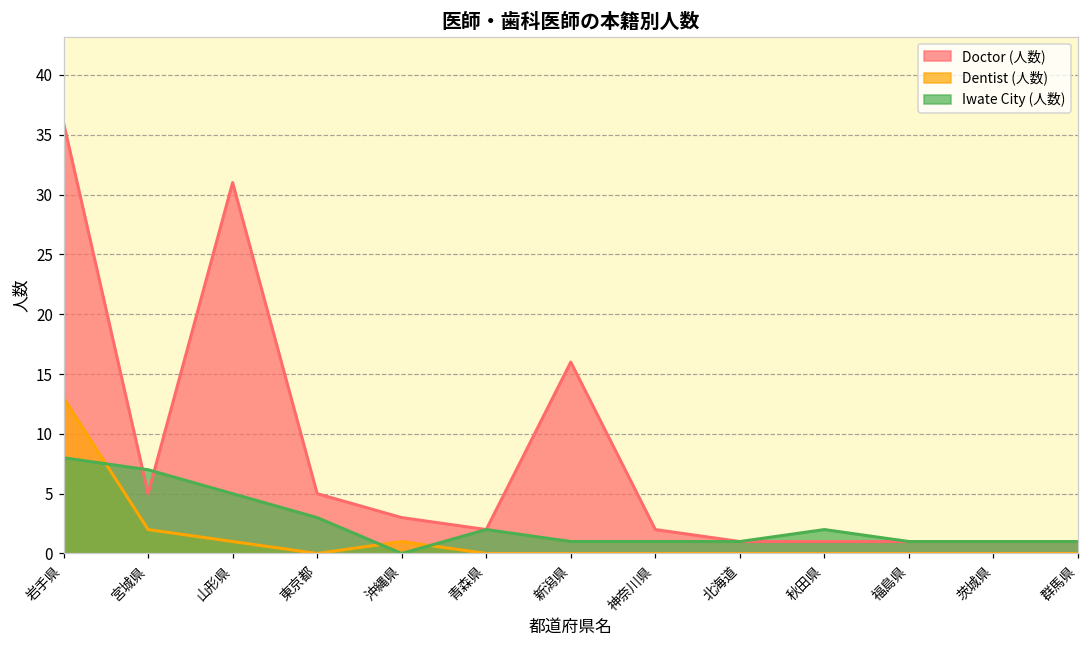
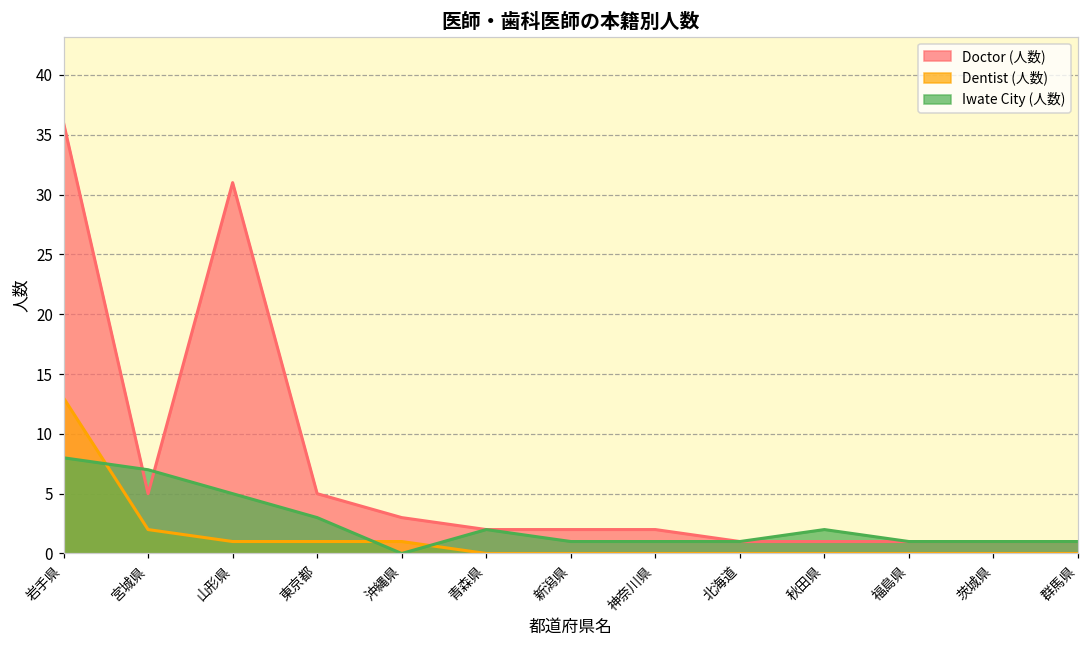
  {
    "Doctor (人数)": {
      "岩手県": 36,
      "宮城県": 5,
      "山形県": 31,
      "東京都": 5,
      "沖縄県": 3,
-     "新潟県": 16,
+     "新潟県": 2,
      "神奈川県": 2,
      "秋田県": 1
    },
    "Dentist (人数)": {
      "岩手県": 13,
      "宮城県": 2,
      "山形県": 1,
-     "東京都": 0,
+     "東京都": 1,
      "沖縄県": 1,
      "青森県": 0,
      "新潟県": 0,
      "神奈川県": 0,
      "北海道": 0,
      "秋田県": 0,
      "福島県": 0,
      "茨城県": 0,
      "群馬県": 0
    },
    "Iwate City (人数)": {
      "岩手県": 8,
      "宮城県": 7,
      "山形県": 5,
      "東京都": 3,
      "沖縄県": 0,
      "新潟県": 1,
      "神奈川県": 1,
      "秋田県": 2
    }
  }
